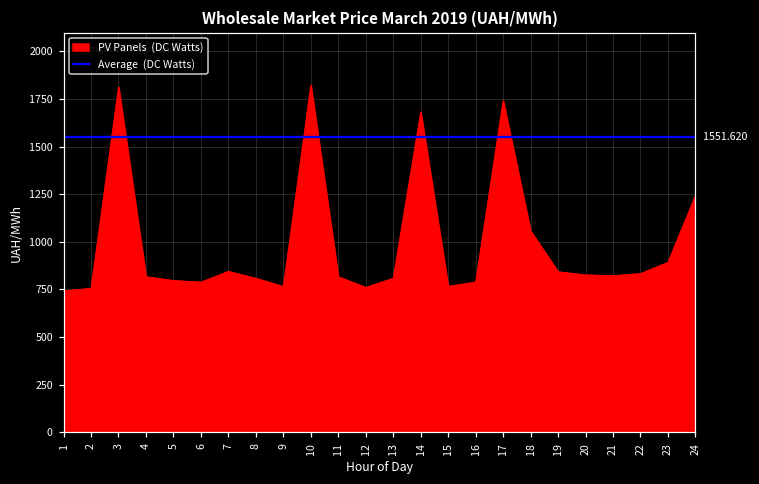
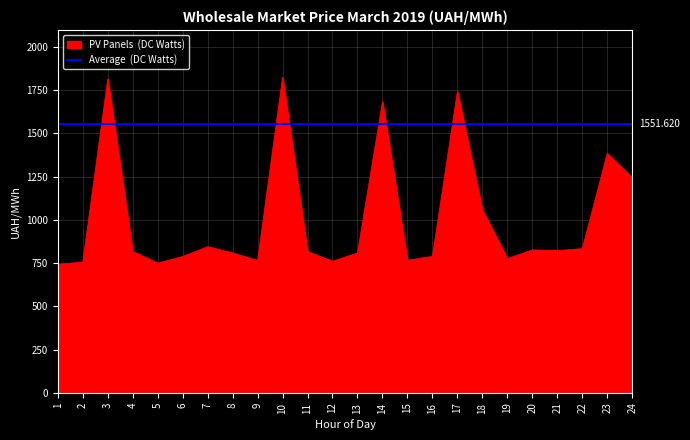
  {
    "PV Panels (DC Watts)": {
      "1": 740,
      "2": 760,
      "3": 1810,
      "4": 820,
-     "5": 800,
+     "5": 750,
      "6": 790,
      "7": 840,
      "8": 810,
      "9": 770,
      "10": 1820,
      "11": 820,
      "12": 760,
      "13": 810,
      "14": 1680,
      "15": 770,
      "16": 790,
      "17": 1740,
      "18": 1060,
-     "19": 840,
+     "19": 780,
      "20": 830,
      "21": 820,
      "22": 830,
-     "23": 890,
+     "23": 1380,
      "24": 1240
    },
    "Average (DC Watts)": {
      "24": 1551.620
    }
  }
